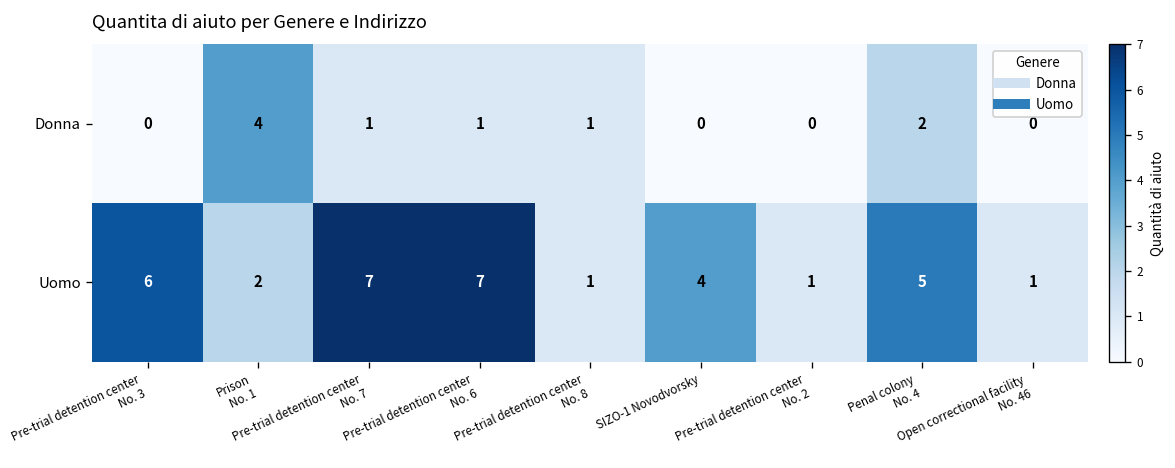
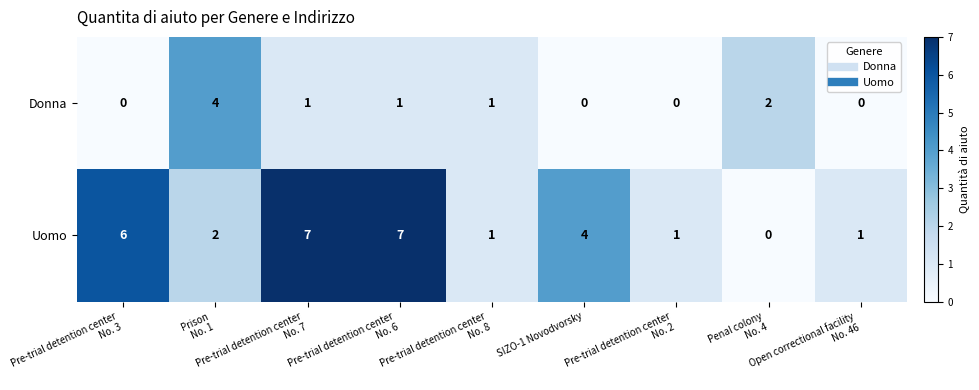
  {
    "Donna": {
      "Pre-trial detention center No. 3": 0,
      "Prison No. 1": 4,
      "Pre-trial detention center No. 7": 1,
      "Pre-trial detention center No. 6": 1,
      "Pre-trial detention center No. 8": 1,
      "SIZO-1 Novodvorsky": 0,
      "Pre-trial detention center No. 2": 0,
      "Penal colony No. 4": 2,
      "Open correctional facility No. 46": 0
    },
    "Uomo": {
      "Pre-trial detention center No. 3": 6,
      "Prison No. 1": 2,
      "Pre-trial detention center No. 7": 7,
      "Pre-trial detention center No. 6": 7,
      "Pre-trial detention center No. 8": 1,
      "SIZO-1 Novodvorsky": 4,
      "Pre-trial detention center No. 2": 1,
-     "Penal colony No. 4": 5,
+     "Penal colony No. 4": 0,
      "Open correctional facility No. 46": 1
    }
  }
